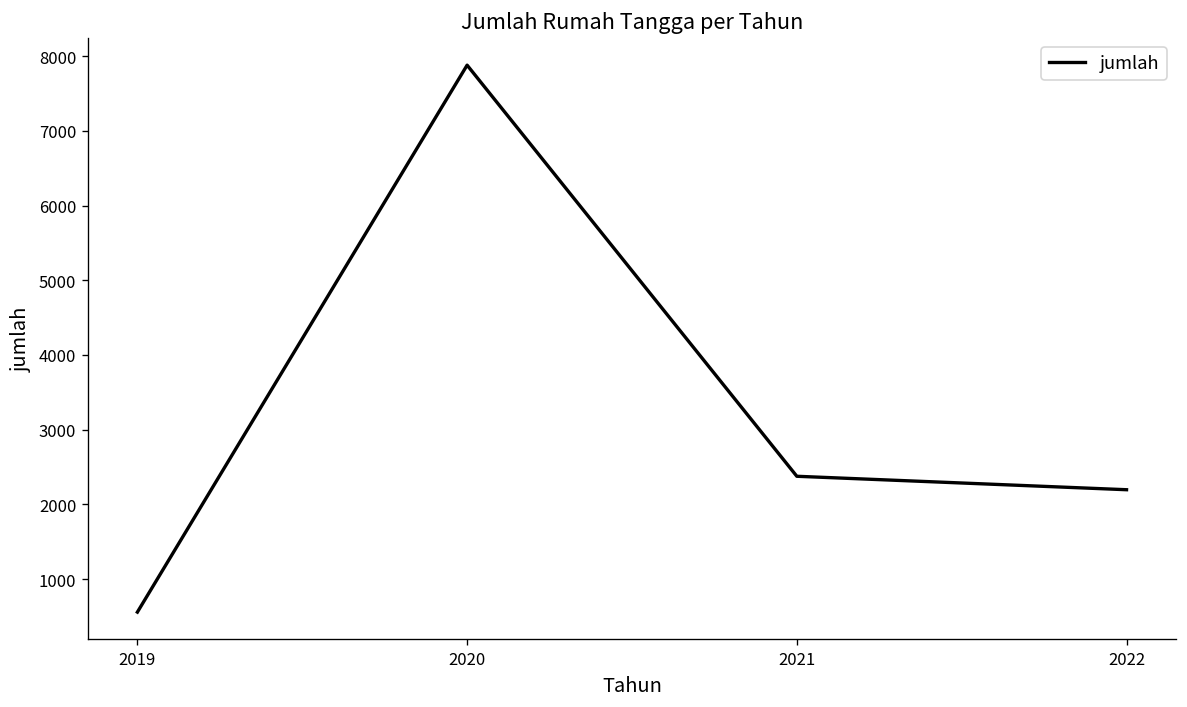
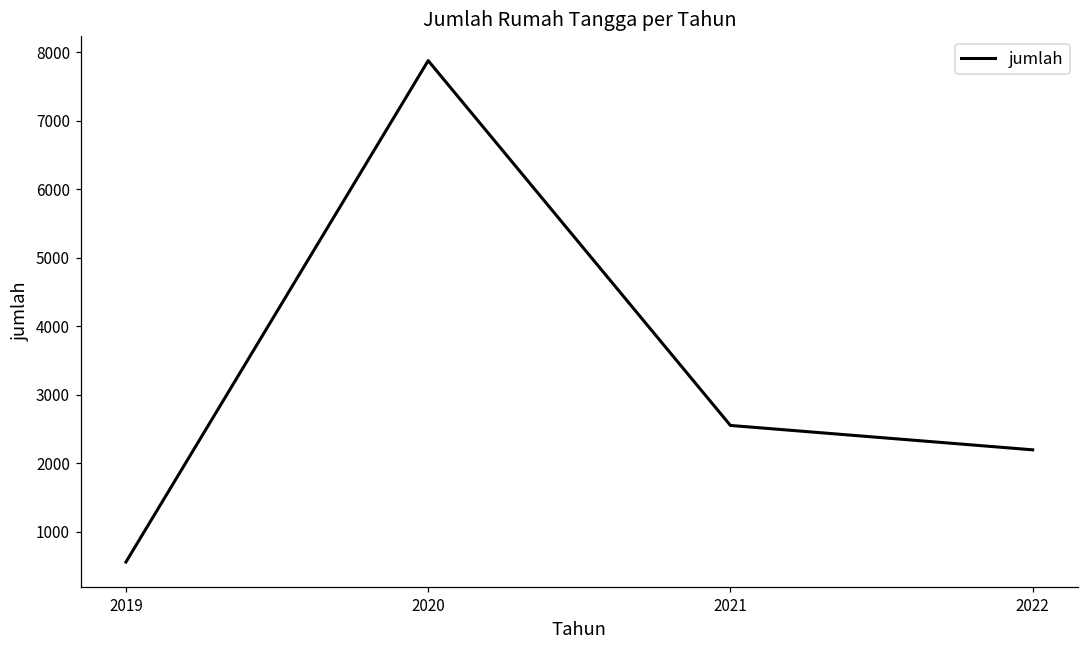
  {
    "2019": 600,
    "2020": 7900,
-   "2021": 2400,
+   "2021": 2600,
    "2022": 2200
  }
